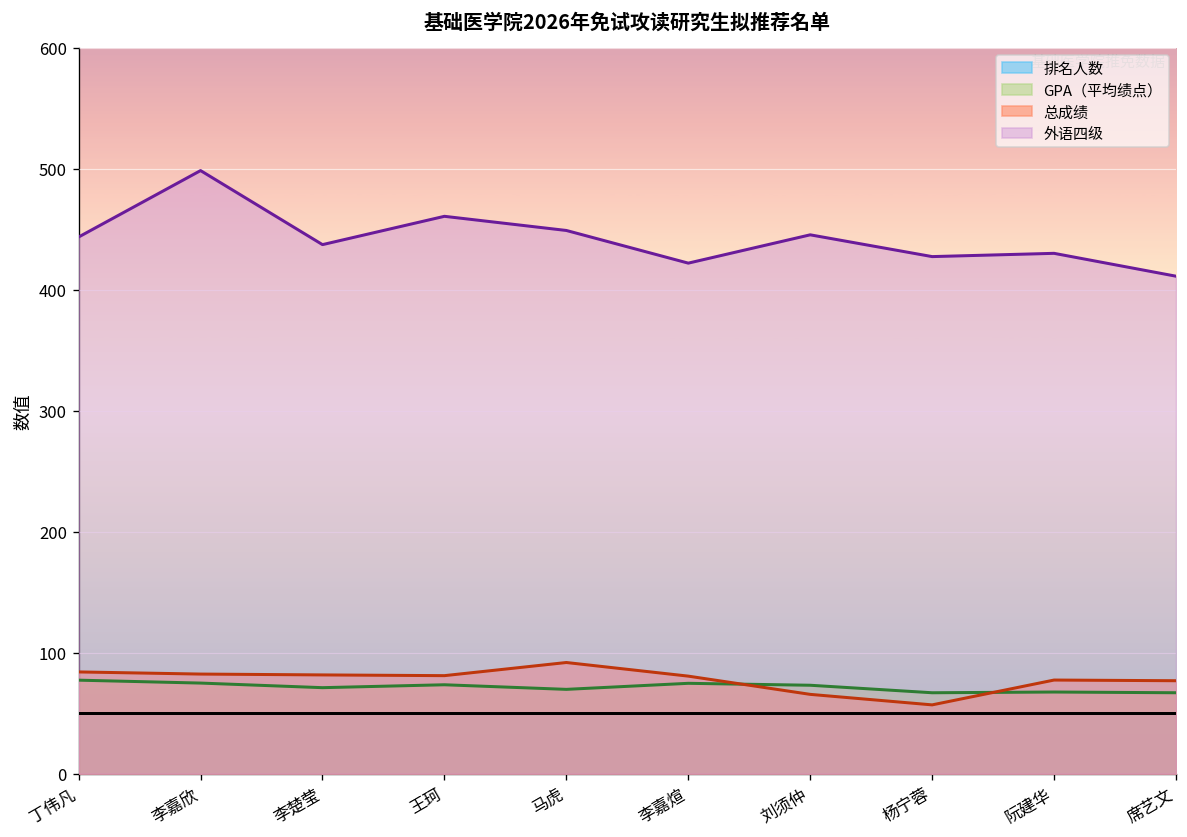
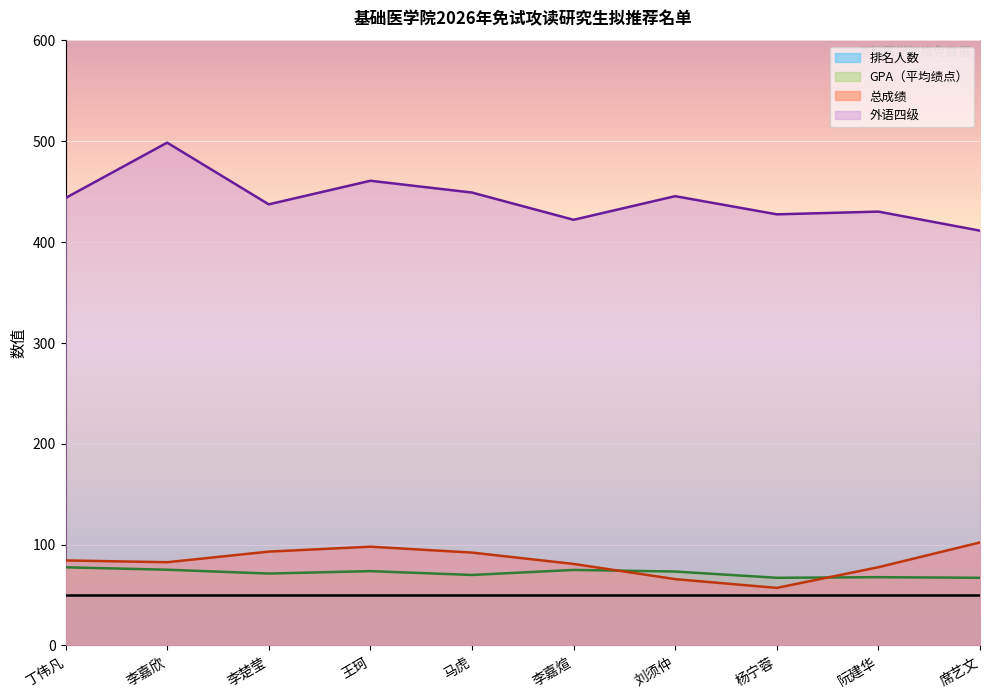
  {
    "排名人数": {
      "丁伟凡": 50,
      "李嘉欣": 50,
      "李楚莹": 50,
      "王珂": 50,
      "马虎": 50,
      "李嘉煊": 50,
      "刘须仲": 50,
      "杨宁蓉": 50,
      "阮建华": 50,
      "席艺文": 50
    },
    "GPA（平均绩点）": {
      "丁伟凡": 77,
      "李嘉欣": 75,
      "李楚莹": 71,
      "王珂": 74,
      "马虎": 70,
      "李嘉煊": 75,
      "刘须仲": 73,
      "杨宁蓉": 67,
      "阮建华": 68,
      "席艺文": 67
    },
    "总成绩": {
      "丁伟凡": 84,
      "李嘉欣": 82,
-     "李楚莹": 82,
-     "王珂": 81,
+     "李楚莹": 93,
+     "王珂": 98,
      "马虎": 92,
      "李嘉煊": 81,
      "刘须仲": 66,
      "杨宁蓉": 57,
      "阮建华": 78,
-     "席艺文": 77
+     "席艺文": 102
    },
    "外语四级": {
      "丁伟凡": 444,
      "李嘉欣": 499,
      "李楚莹": 437,
      "王珂": 461,
      "马虎": 449,
      "李嘉煊": 422,
      "刘须仲": 446,
      "杨宁蓉": 428,
      "阮建华": 430,
      "席艺文": 411
    }
  }
